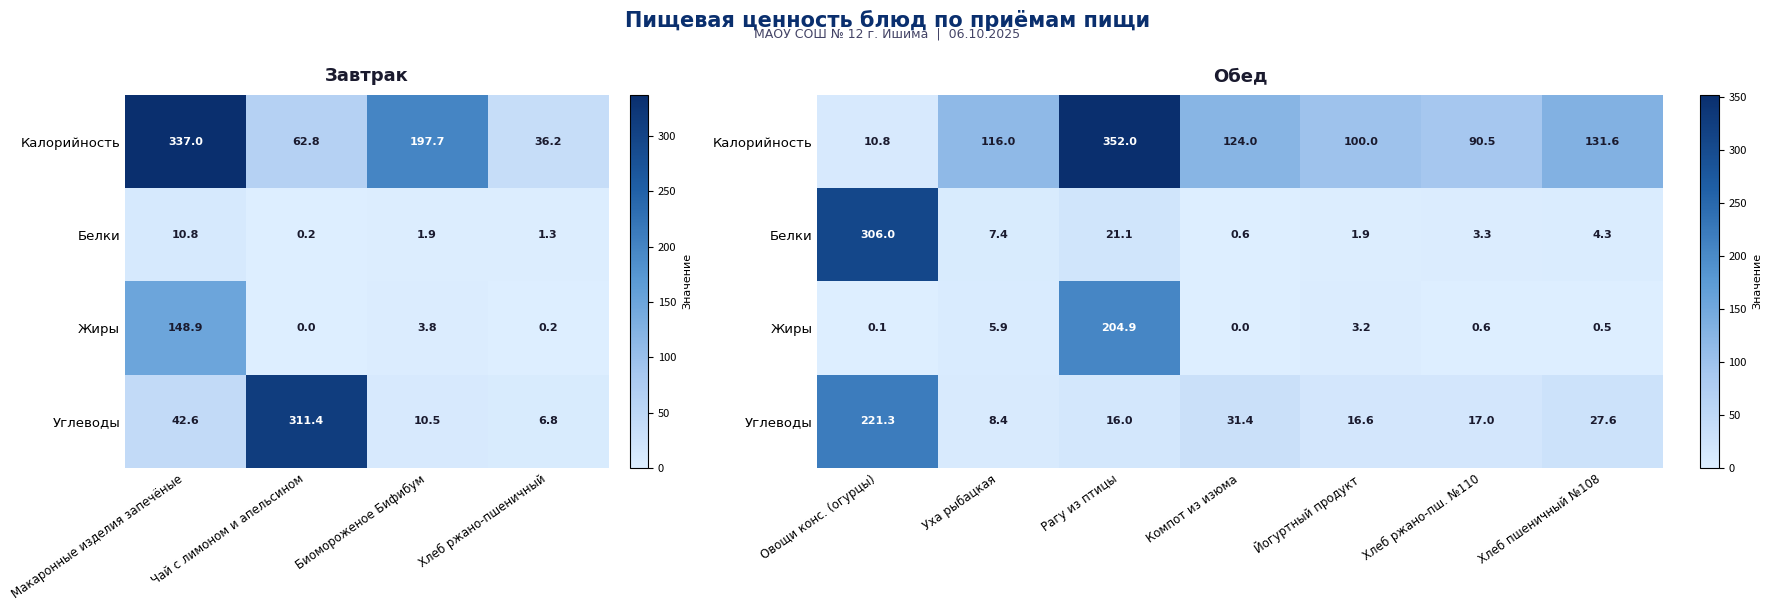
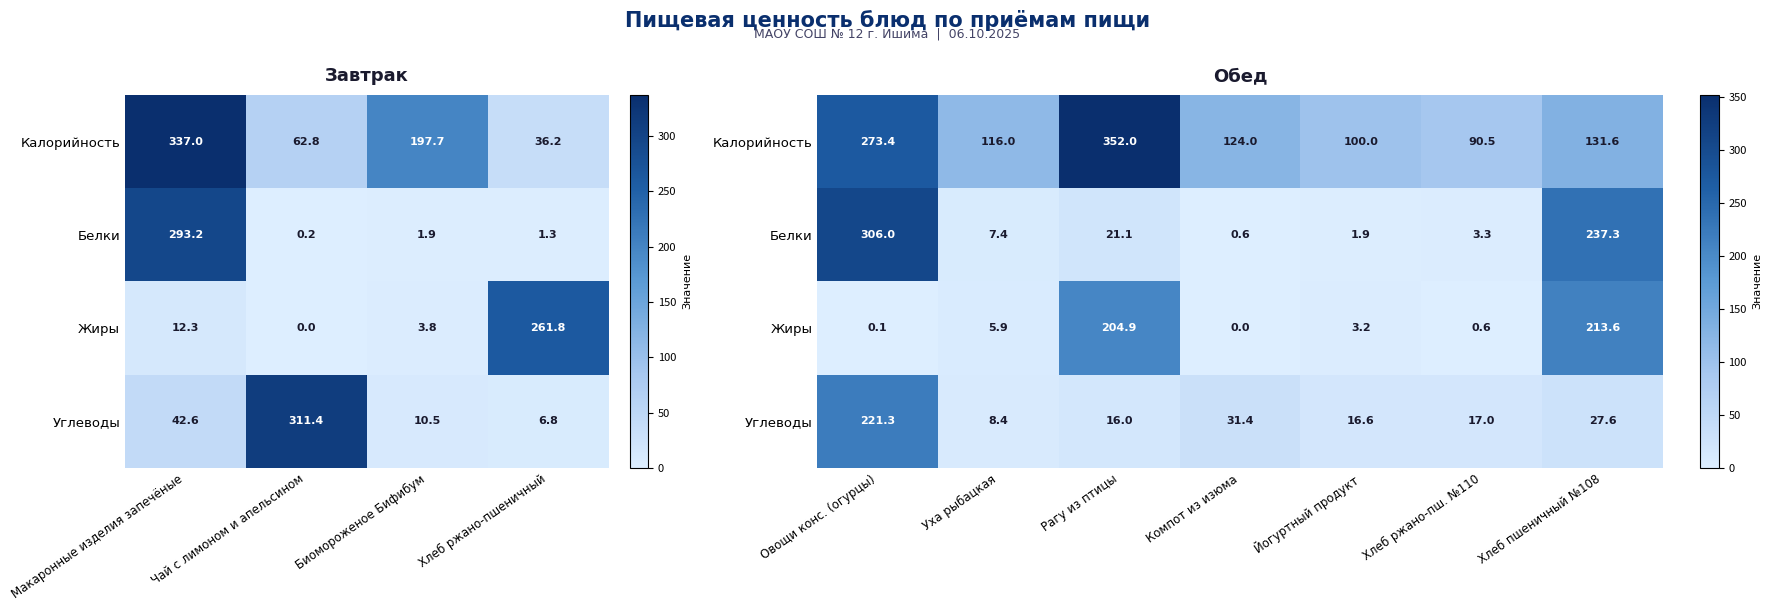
  {
    "Завтрак": {
      "Калорийность": {
        "Макаронные изделия запечёные": 337.0,
        "Чай с лимоном и апельсином": 62.8,
        "Биомороженое Бифибум": 197.7,
        "Хлеб ржано-пшеничный": 36.2
      },
      "Белки": {
-       "Макаронные изделия запечёные": 10.8,
+       "Макаронные изделия запечёные": 293.2,
        "Чай с лимоном и апельсином": 0.2,
        "Биомороженое Бифибум": 1.9,
        "Хлеб ржано-пшеничный": 1.3
      },
      "Жиры": {
-       "Макаронные изделия запечёные": 148.9,
+       "Макаронные изделия запечёные": 12.3,
        "Чай с лимоном и апельсином": 0.0,
        "Биомороженое Бифибум": 3.8,
-       "Хлеб ржано-пшеничный": 0.2
+       "Хлеб ржано-пшеничный": 261.8
      },
      "Углеводы": {
        "Макаронные изделия запечёные": 42.6,
        "Чай с лимоном и апельсином": 311.4,
        "Биомороженое Бифибум": 10.5,
        "Хлеб ржано-пшеничный": 6.8
      }
    },
    "Обед": {
      "Калорийность": {
-       "Овощи конс. (огурцы)": 10.8,
+       "Овощи конс. (огурцы)": 273.4,
        "Уха рыбацкая": 116.0,
        "Рагу из птицы": 352.0,
        "Компот из изюма": 124.0,
        "Йогуртный продукт": 100.0,
        "Хлеб ржано-пш. №110": 90.5,
        "Хлеб пшеничный №108": 131.6
      },
      "Белки": {
        "Овощи конс. (огурцы)": 306.0,
        "Уха рыбацкая": 7.4,
        "Рагу из птицы": 21.1,
        "Компот из изюма": 0.6,
        "Йогуртный продукт": 1.9,
        "Хлеб ржано-пш. №110": 3.3,
-       "Хлеб пшеничный №108": 4.3
+       "Хлеб пшеничный №108": 237.3
      },
      "Жиры": {
        "Овощи конс. (огурцы)": 0.1,
        "Уха рыбацкая": 5.9,
        "Рагу из птицы": 204.9,
        "Компот из изюма": 0.0,
        "Йогуртный продукт": 3.2,
        "Хлеб ржано-пш. №110": 0.6,
-       "Хлеб пшеничный №108": 0.5
+       "Хлеб пшеничный №108": 213.6
      },
      "Углеводы": {
        "Овощи конс. (огурцы)": 221.3,
        "Уха рыбацкая": 8.4,
        "Рагу из птицы": 16.0,
        "Компот из изюма": 31.4,
        "Йогуртный продукт": 16.6,
        "Хлеб ржано-пш. №110": 17.0,
        "Хлеб пшеничный №108": 27.6
      }
    }
  }
